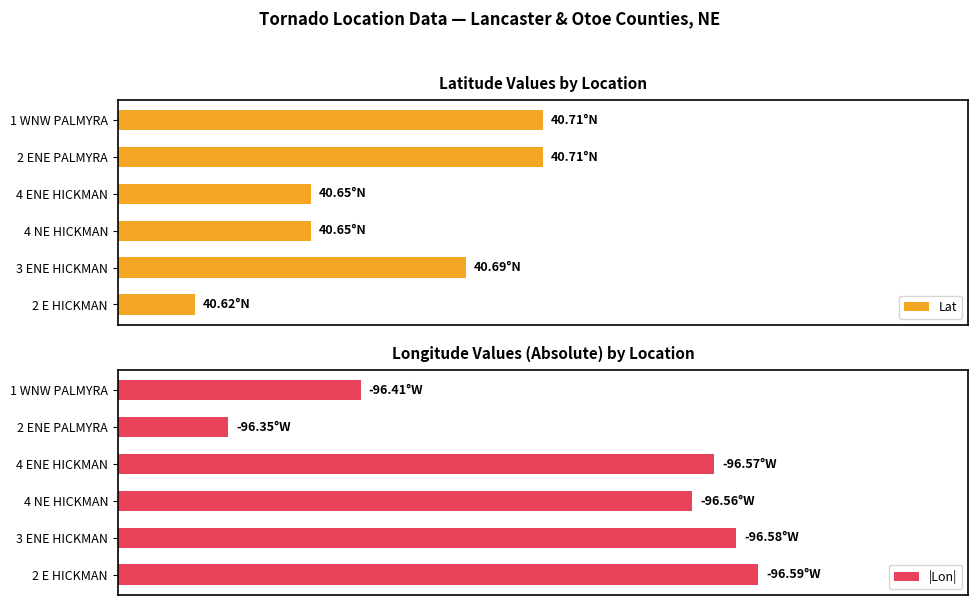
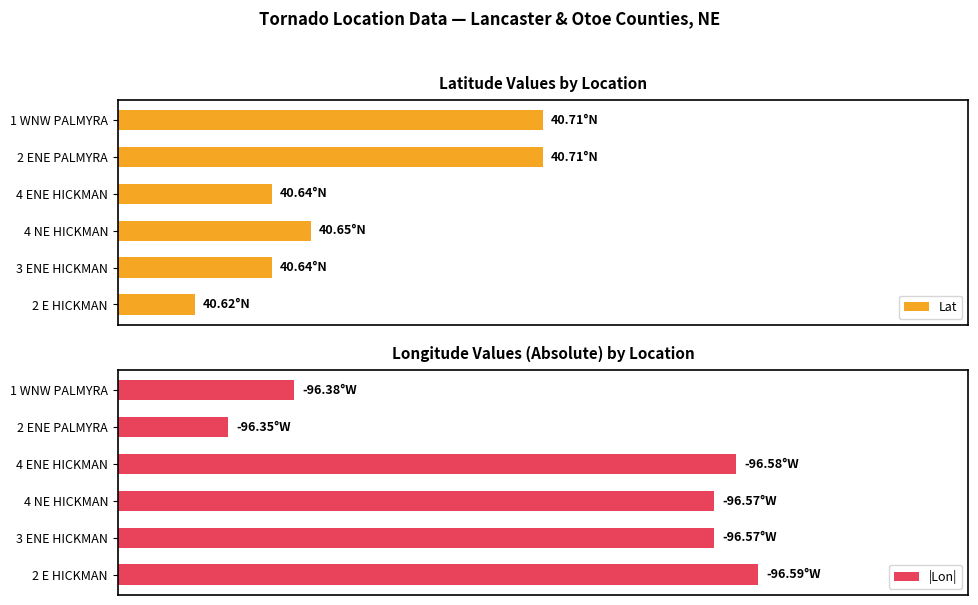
  {
    "Latitude Values by Location": {
-     "4 ENE HICKMAN": "40.65°N",
-     "3 ENE HICKMAN": "40.69°N"
+     "4 ENE HICKMAN": "40.64°N",
+     "3 ENE HICKMAN": "40.64°N"
    },
    "Longitude Values (Absolute) by Location": {
-     "1 WNW PALMYRA": "-96.41°W",
-     "4 ENE HICKMAN": "-96.57°W",
-     "4 NE HICKMAN": "-96.56°W",
-     "3 ENE HICKMAN": "-96.58°W"
+     "1 WNW PALMYRA": "-96.38°W",
+     "4 ENE HICKMAN": "-96.58°W",
+     "4 NE HICKMAN": "-96.57°W",
+     "3 ENE HICKMAN": "-96.57°W"
    }
  }
